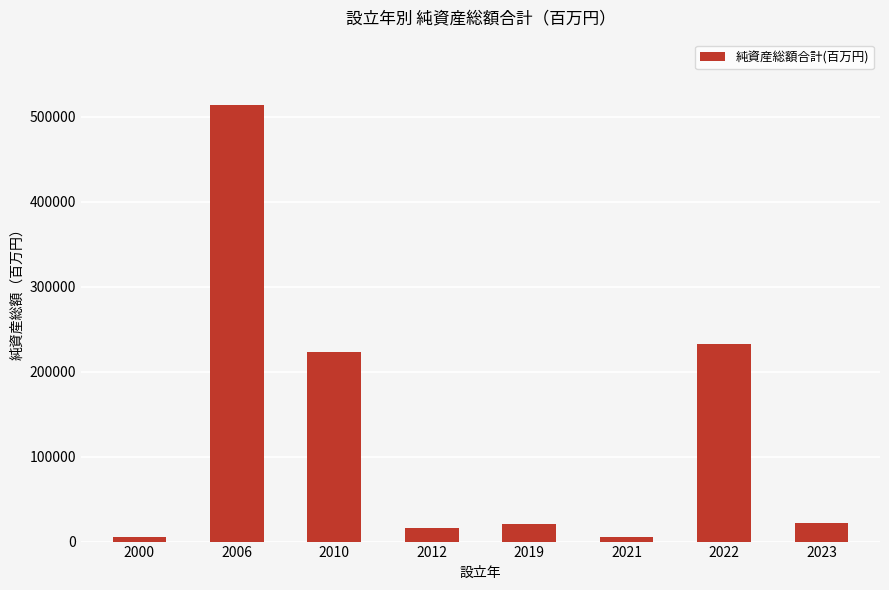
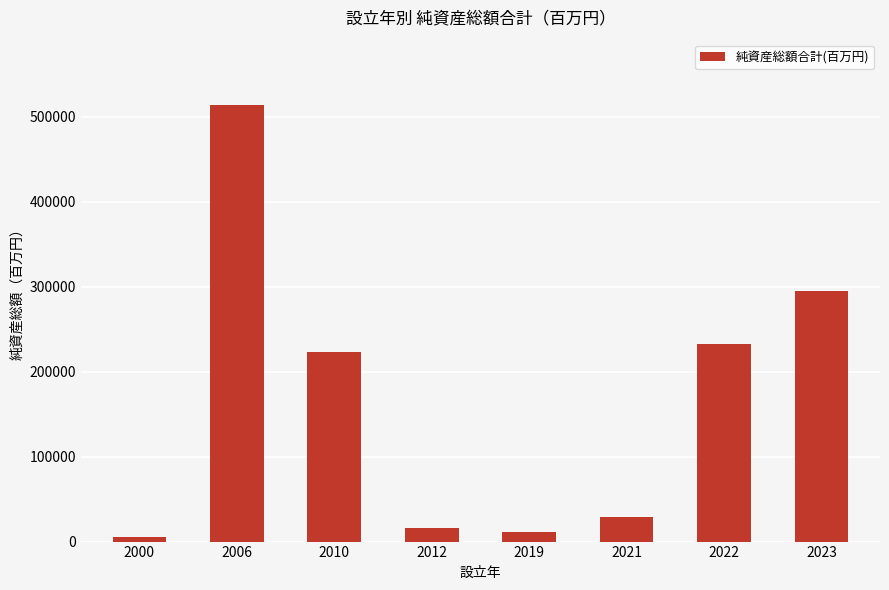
  {
    "2000": 10000,
    "2006": 510000,
    "2010": 220000,
    "2012": 20000,
-   "2019": 20000,
-   "2021": 10000,
+   "2019": 10000,
+   "2021": 30000,
    "2022": 230000,
-   "2023": 20000
+   "2023": 300000
  }
